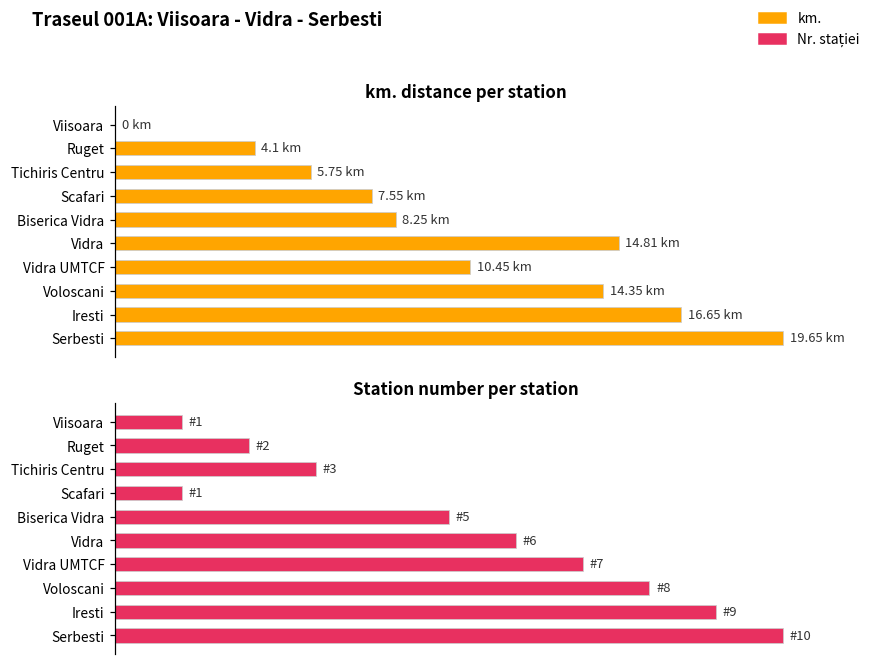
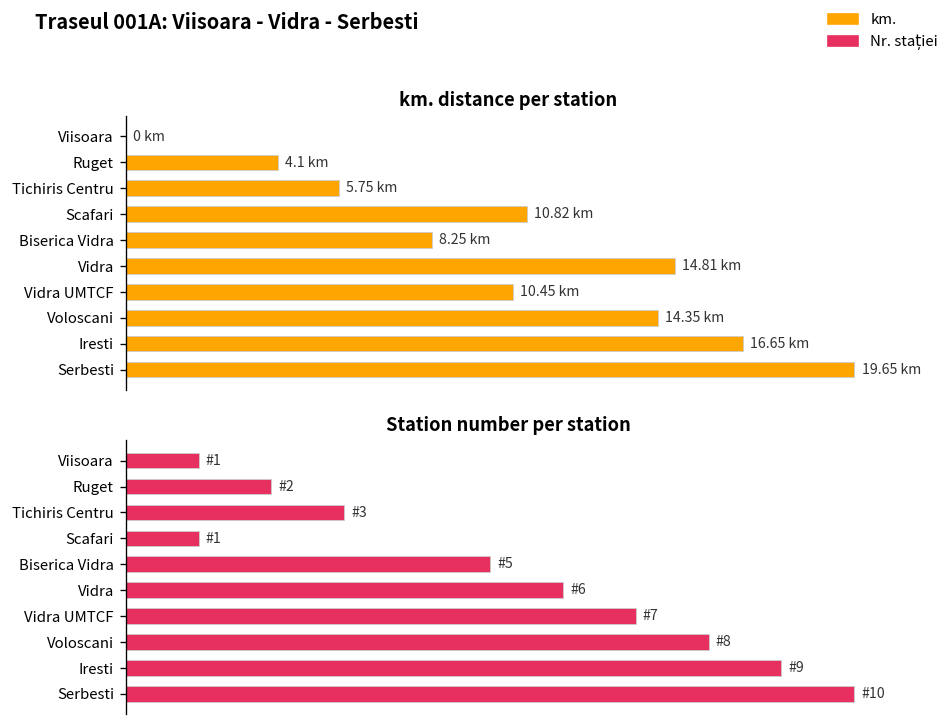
  {
    "km. distance per station": {
      "Viisoara": 0,
-     "Scafari": 7.55
+     "Scafari": 10.82
    }
  }
